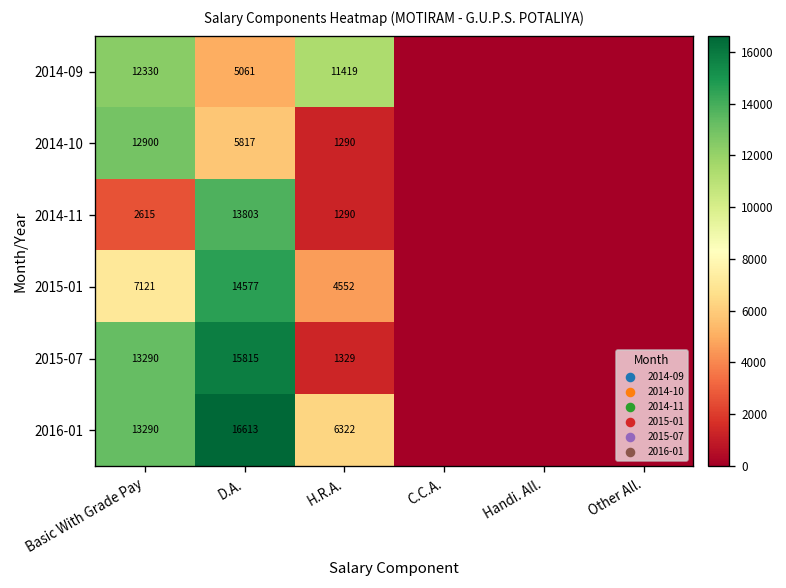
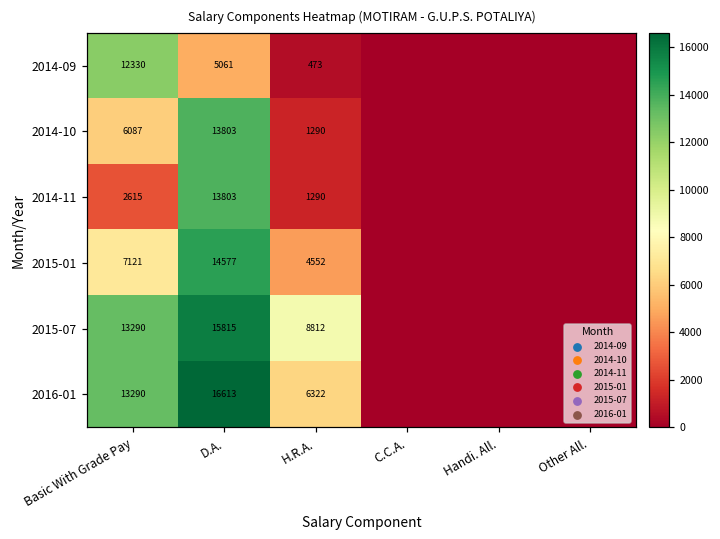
  {
    "2014-09": {
      "Basic With Grade Pay": 12330,
      "D.A.": 5061,
-     "H.R.A.": 11419
+     "H.R.A.": 473
    },
    "2014-10": {
-     "Basic With Grade Pay": 12900,
-     "D.A.": 5817,
+     "Basic With Grade Pay": 6087,
+     "D.A.": 13803,
      "H.R.A.": 1290
    },
    "2014-11": {
      "Basic With Grade Pay": 2615,
      "D.A.": 13803,
      "H.R.A.": 1290
    },
    "2015-01": {
      "Basic With Grade Pay": 7121,
      "D.A.": 14577,
      "H.R.A.": 4552
    },
    "2015-07": {
      "Basic With Grade Pay": 13290,
      "D.A.": 15815,
-     "H.R.A.": 1329
+     "H.R.A.": 8812
    },
    "2016-01": {
      "Basic With Grade Pay": 13290,
      "D.A.": 16613,
      "H.R.A.": 6322
    }
  }
